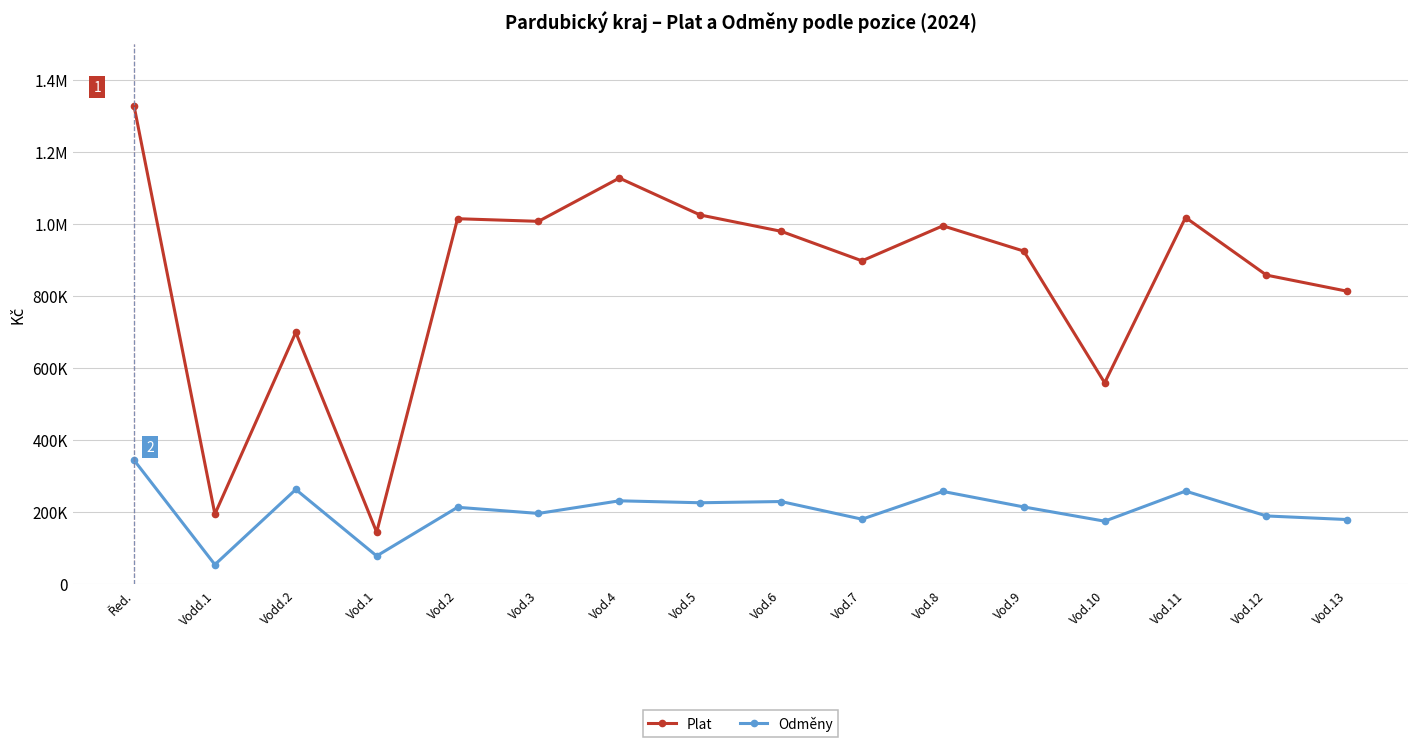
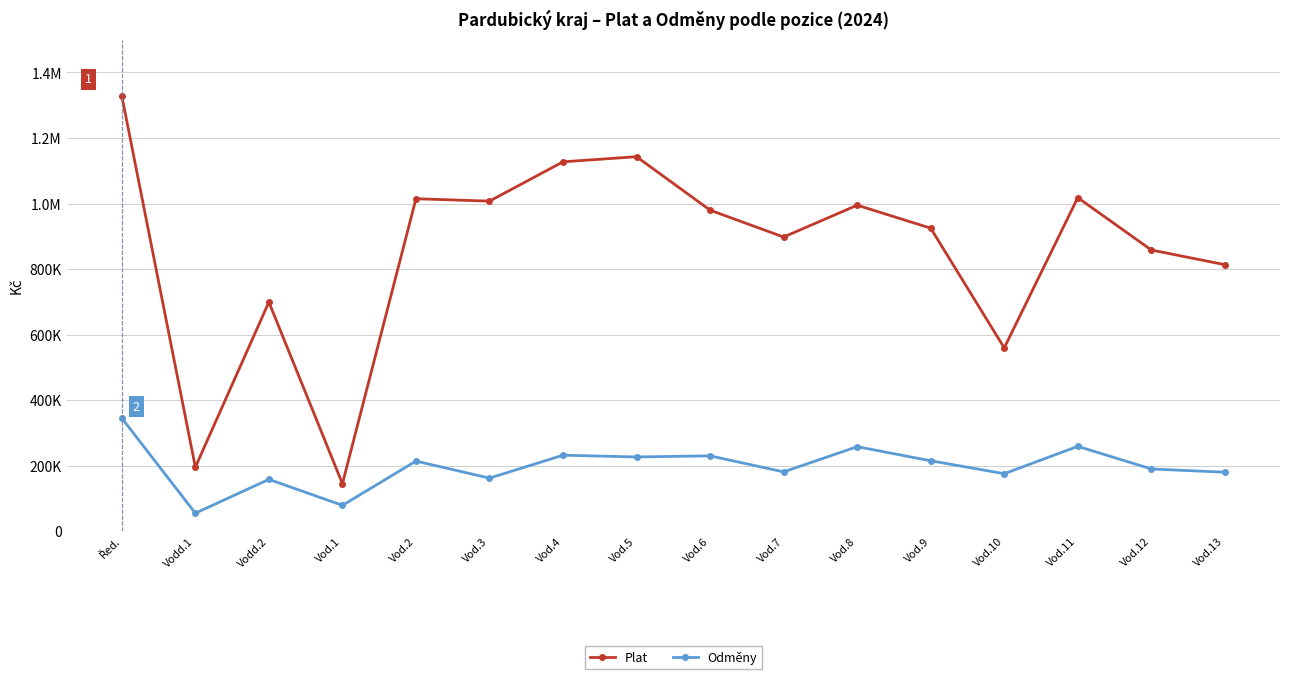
  {
    "Plat": {
      "Řed.": 1330000,
      "Vodd.1": 200000,
      "Vodd.2": 700000,
      "Vod.1": 140000,
      "Vod.2": 1010000,
      "Vod.3": 1010000,
      "Vod.4": 1130000,
-     "Vod.5": 1020000,
+     "Vod.5": 1140000,
      "Vod.6": 980000,
      "Vod.7": 900000,
      "Vod.8": 990000,
      "Vod.9": 920000,
      "Vod.10": 560000,
      "Vod.11": 1020000,
      "Vod.12": 860000,
      "Vod.13": 810000
    },
    "Odměny": {
      "Vodd.1": 60000,
-     "Vodd.2": 260000,
+     "Vodd.2": 160000,
      "Vod.1": 80000,
      "Vod.2": 210000,
-     "Vod.3": 200000,
+     "Vod.3": 160000,
      "Vod.4": 230000,
      "Vod.5": 230000,
      "Vod.6": 230000,
      "Vod.7": 180000,
      "Vod.8": 260000,
      "Vod.9": 220000,
      "Vod.10": 180000,
      "Vod.11": 260000,
      "Vod.12": 190000,
      "Vod.13": 180000
    }
  }
